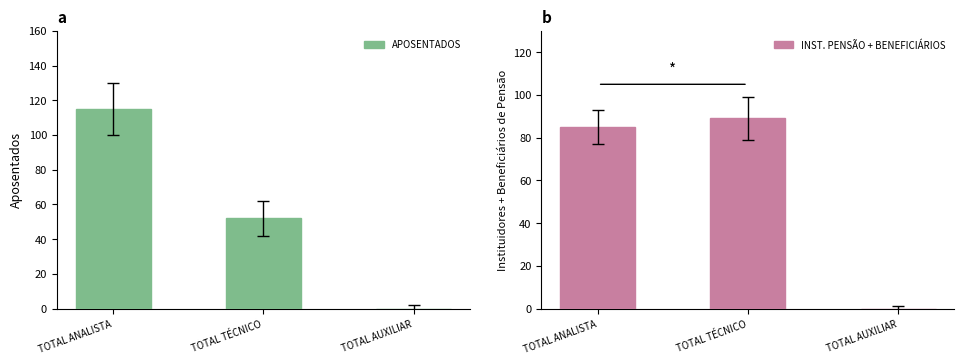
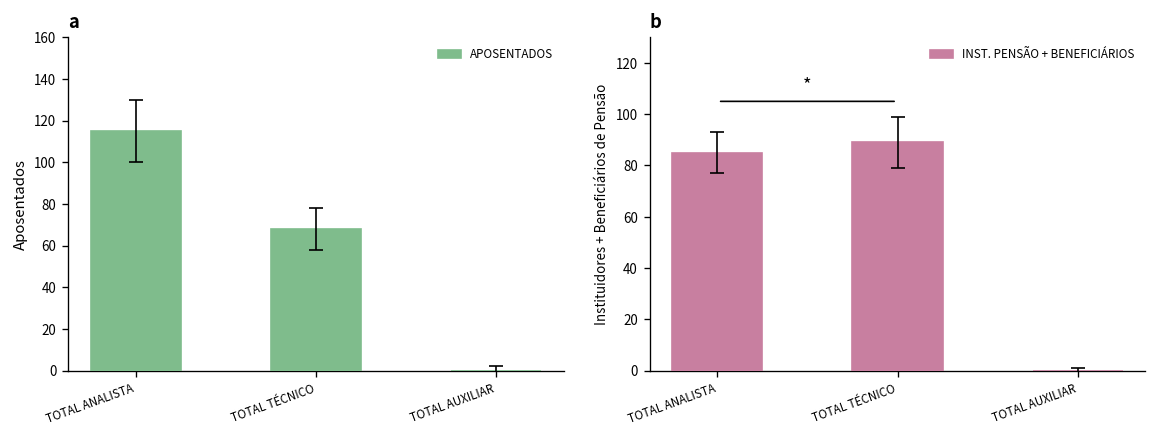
  {
    "a": {
      "APOSENTADOS": {
        "TOTAL ANALISTA": 115,
-       "TOTAL TÉCNICO": 52,
+       "TOTAL TÉCNICO": 68,
        "TOTAL AUXILIAR": 0
      }
    },
    "b": {
      "INST. PENSÃO + BENEFICIÁRIOS": {
        "TOTAL ANALISTA": 85,
        "TOTAL TÉCNICO": 89,
        "TOTAL AUXILIAR": 0
      }
    }
  }
